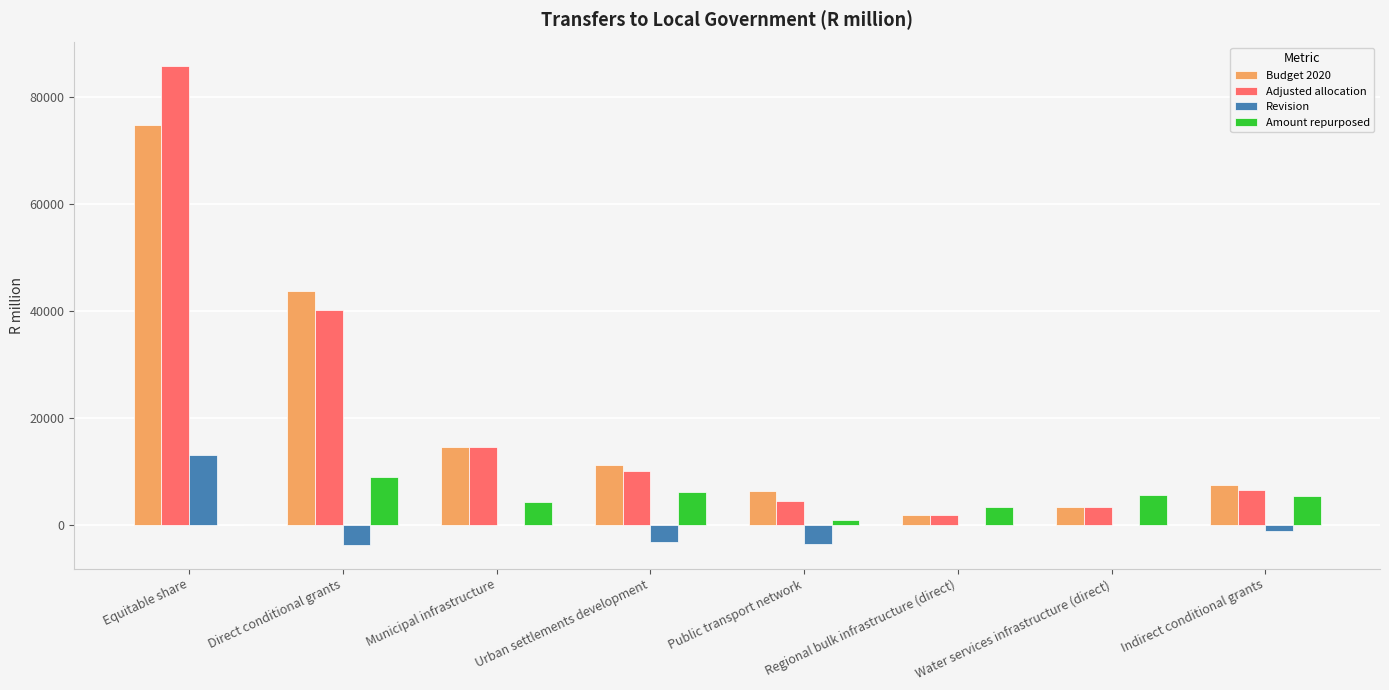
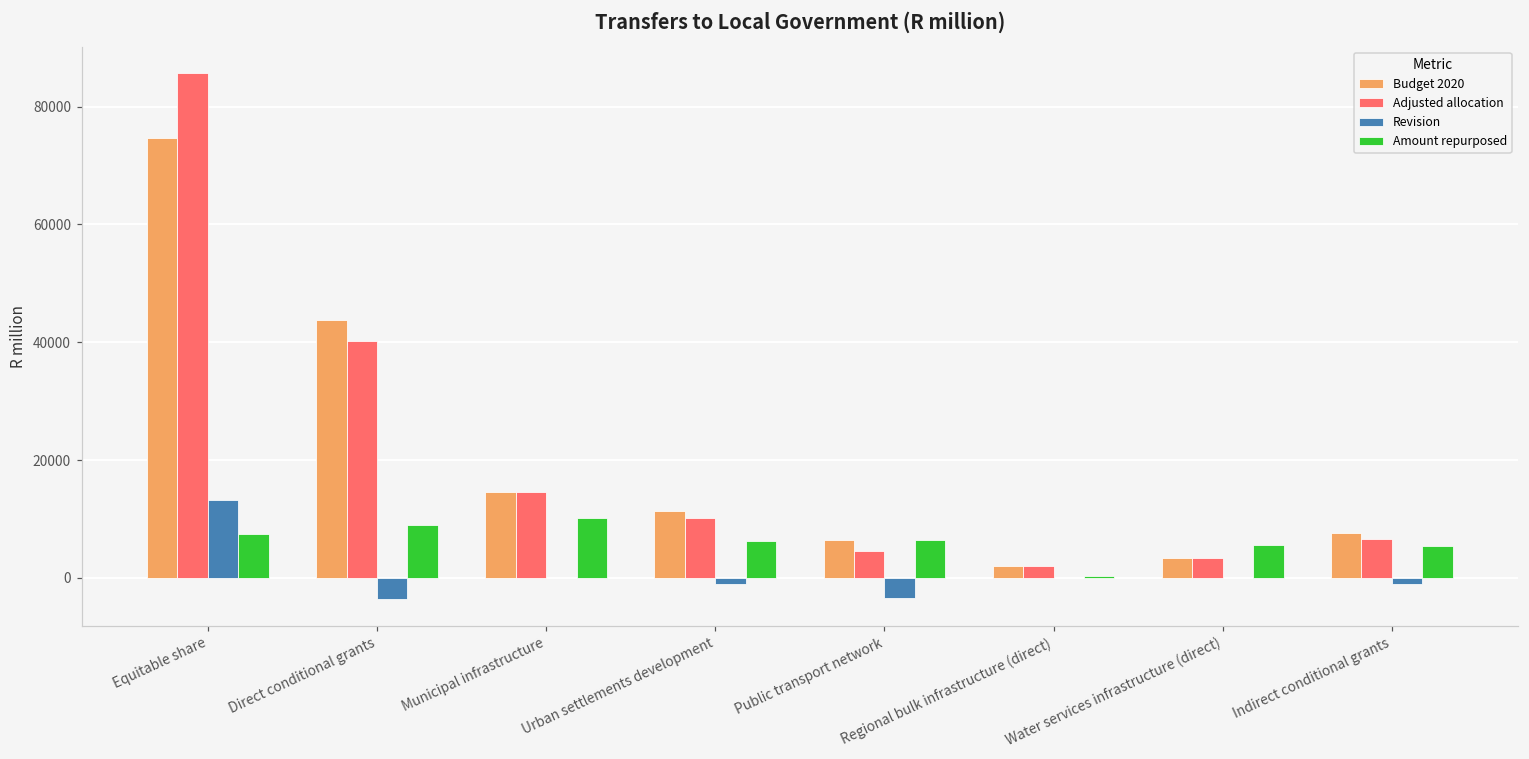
  {
    "Revision": {
      "Equitable share": 13000,
      "Direct conditional grants": -4000,
      "Municipal infrastructure": 0,
-     "Urban settlements development": -3000,
+     "Urban settlements development": -1000,
      "Public transport network": -3000,
      "Regional bulk infrastructure (direct)": 0,
      "Water services infrastructure (direct)": 0,
      "Indirect conditional grants": -1000
    },
    "Amount repurposed": {
-     "Equitable share": 0,
+     "Equitable share": 8000,
      "Direct conditional grants": 9000,
-     "Municipal infrastructure": 4000,
+     "Municipal infrastructure": 10000,
      "Urban settlements development": 6000,
-     "Public transport network": 1000,
-     "Regional bulk infrastructure (direct)": 4000,
+     "Public transport network": 7000,
+     "Regional bulk infrastructure (direct)": 0,
      "Water services infrastructure (direct)": 6000,
      "Indirect conditional grants": 5000
    }
  }
